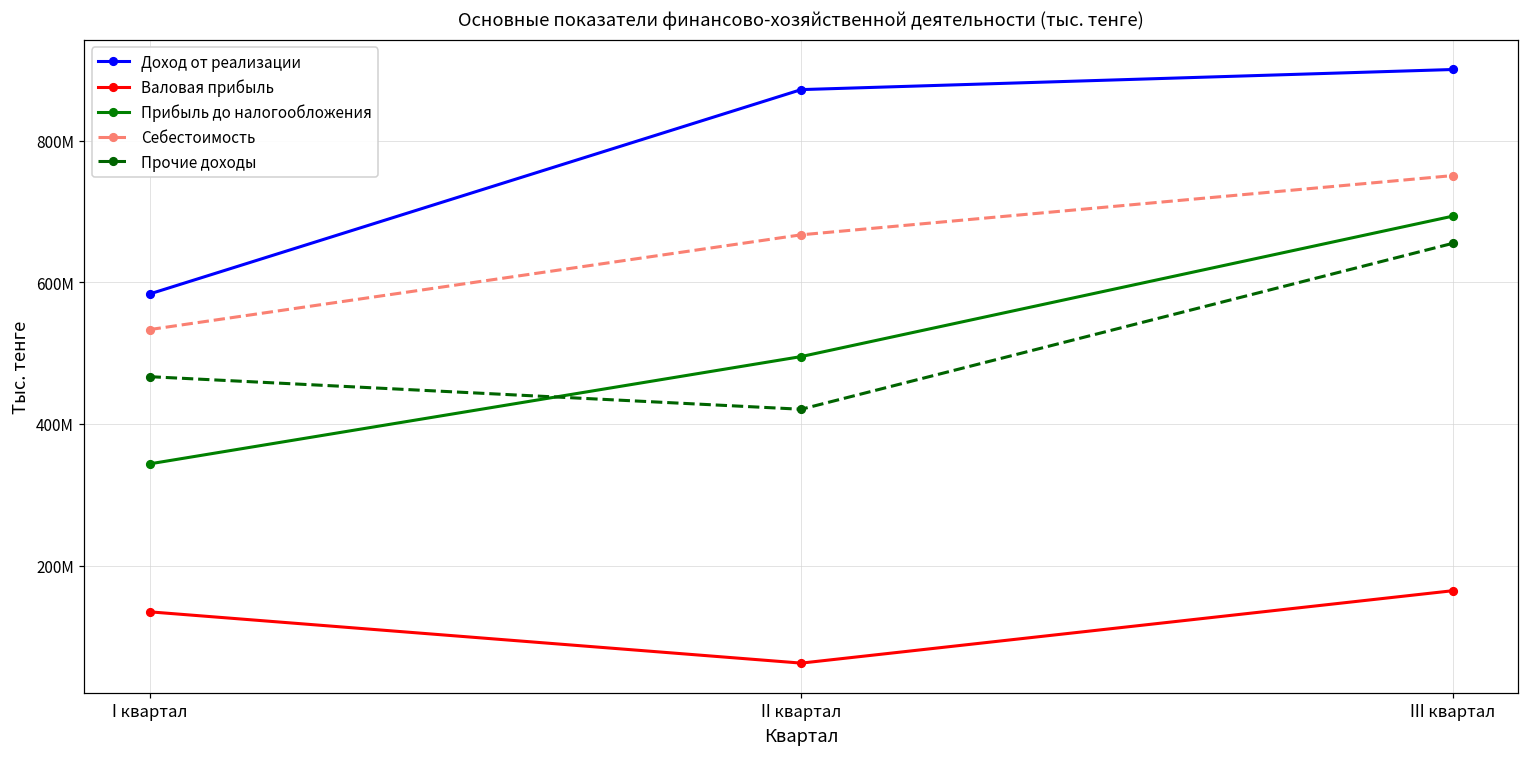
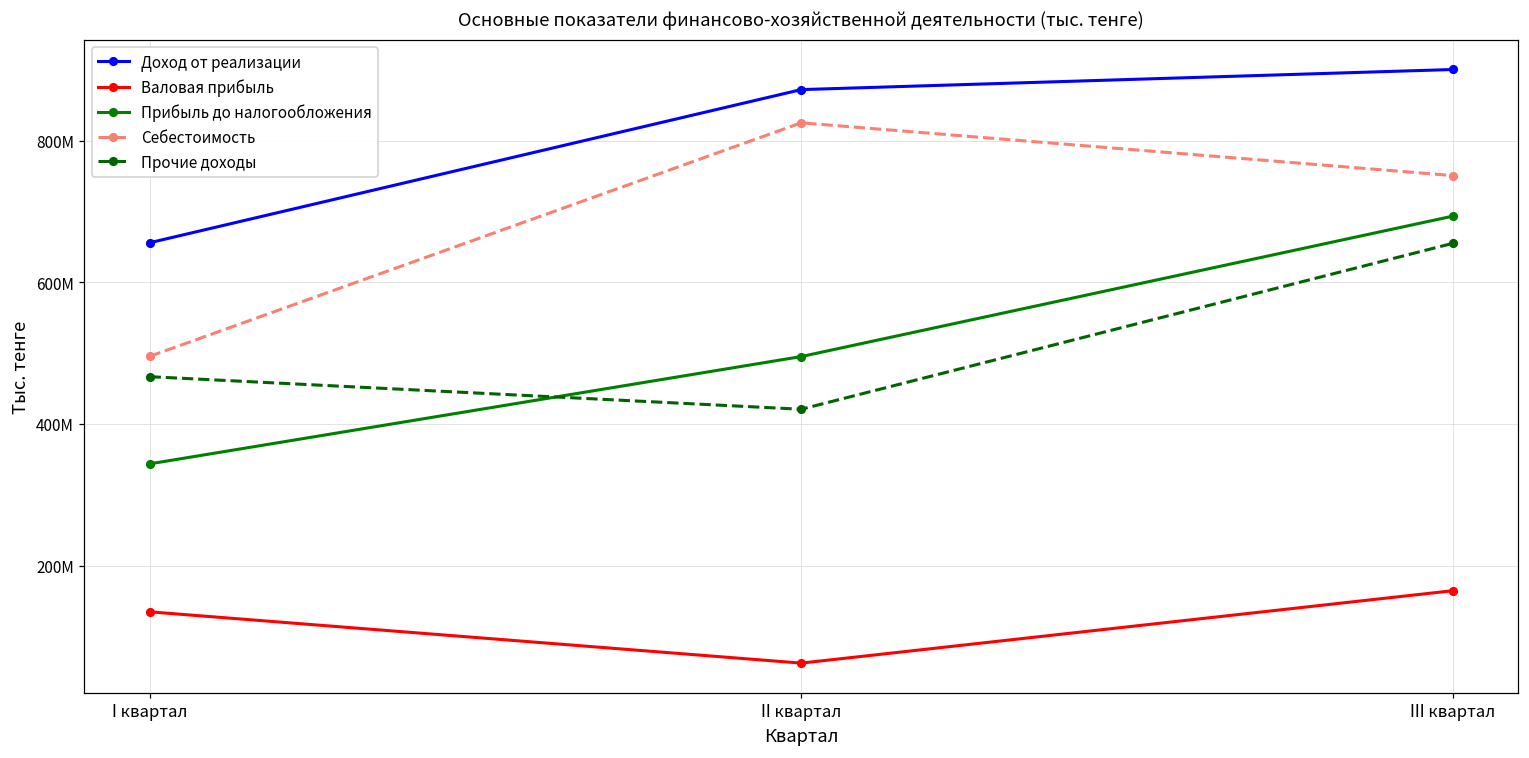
  {
    "Доход от реализации": {
-     "І квартал": 580000000,
+     "І квартал": 660000000,
      "ІІ квартал": 870000000,
      "ІІІ квартал": 900000000
    },
    "Валовая прибыль": {
      "І квартал": 130000000,
      "ІІ квартал": 60000000,
      "ІІІ квартал": 160000000
    },
    "Себестоимость": {
-     "І квартал": 530000000,
-     "ІІ квартал": 670000000,
+     "І квартал": 500000000,
+     "ІІ квартал": 830000000,
      "ІІІ квартал": 750000000
    }
  }
